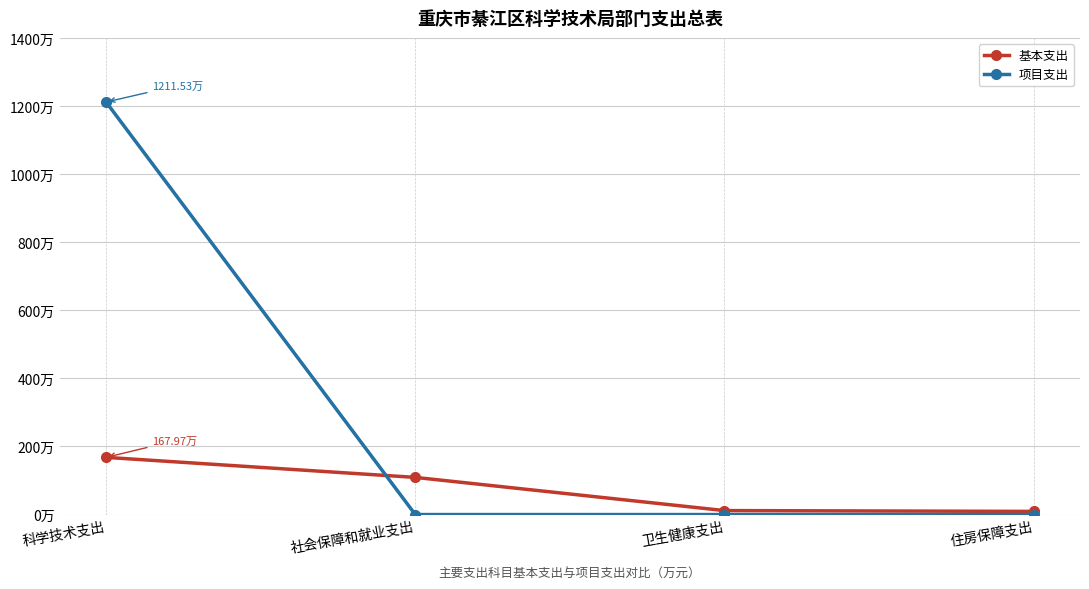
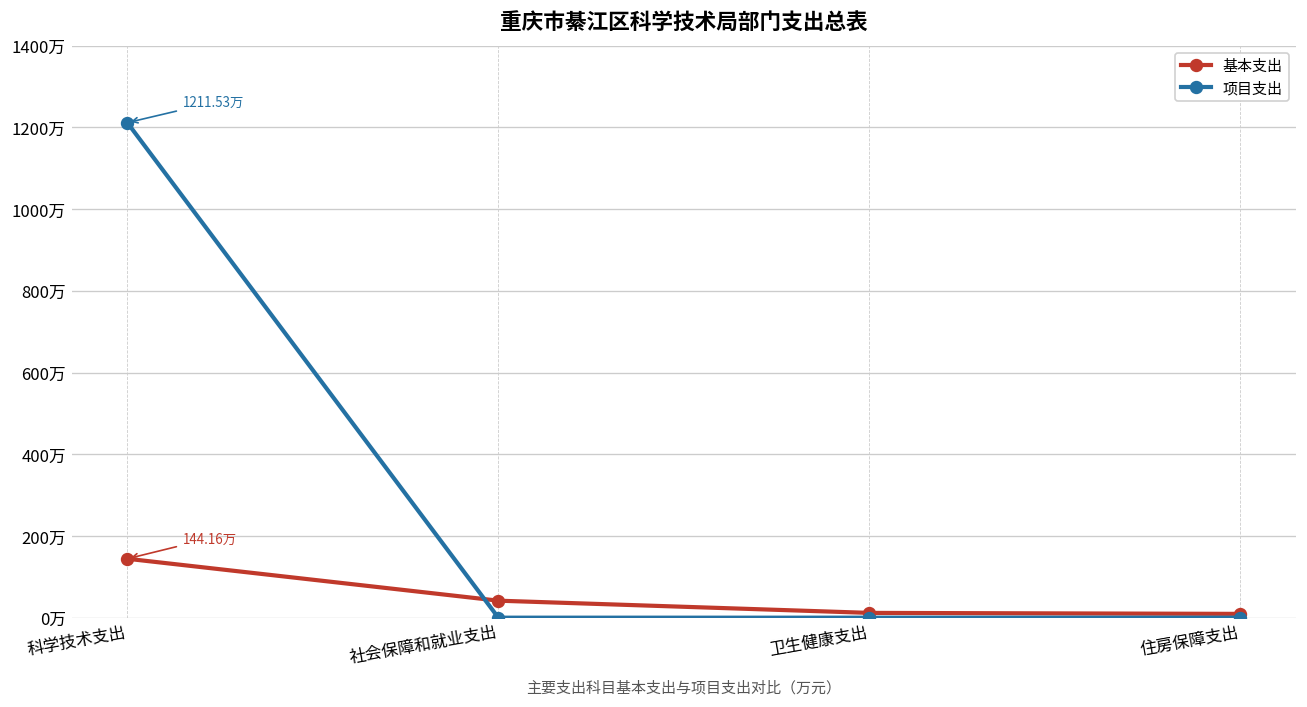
  {
    "基本支出": {
-     "科学技术支出": "167.97万",
-     "社会保障和就业支出": "110万"
+     "科学技术支出": "144.16万",
+     "社会保障和就业支出": "40万"
    },
    "项目支出": {
      "科学技术支出": "1211.53万"
    }
  }
